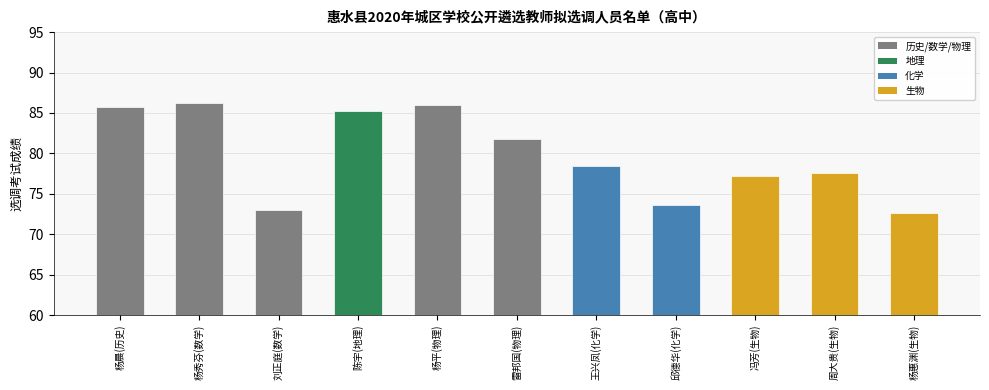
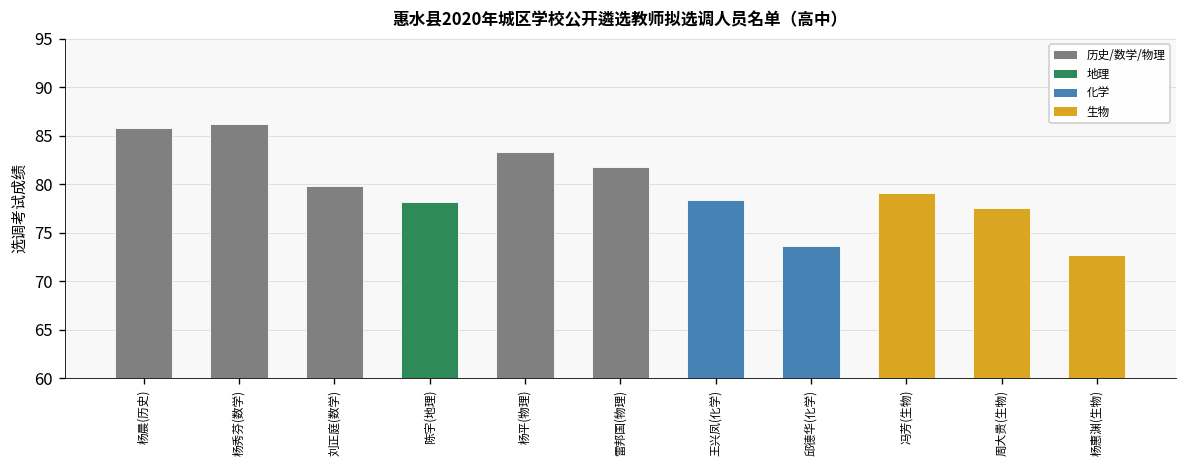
  {
    "杨晨(历史)": 86,
    "杨秀芬(数学)": 86,
-   "刘正庭(数学)": 73,
-   "陈宇(地理)": 85,
-   "杨平(物理)": 86,
+   "刘正庭(数学)": 80,
+   "陈宇(地理)": 78,
+   "杨平(物理)": 83,
    "雷邦国(物理)": 82,
    "王兴凤(化学)": 78,
    "邱德华(化学)": 74,
-   "冯芳(生物)": 77,
+   "冯芳(生物)": 79,
    "周大贵(生物)": 78,
    "杨惠渊(生物)": 73
  }
